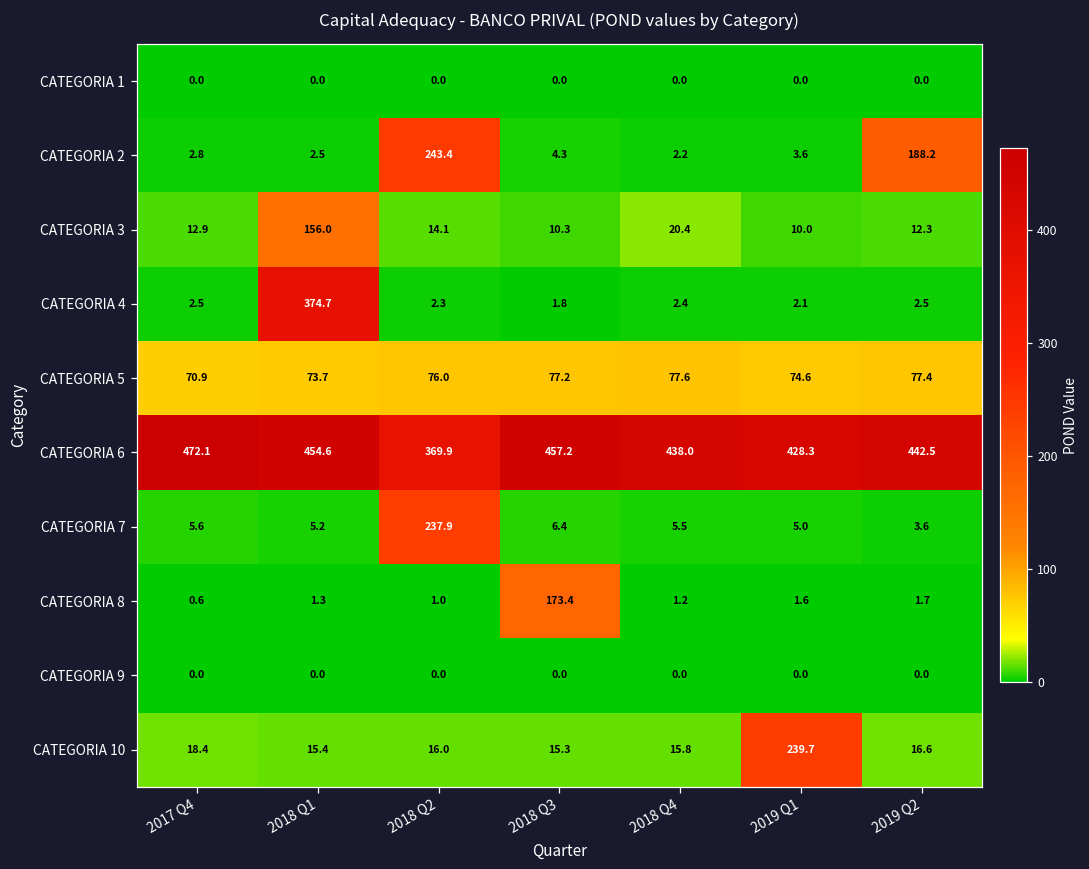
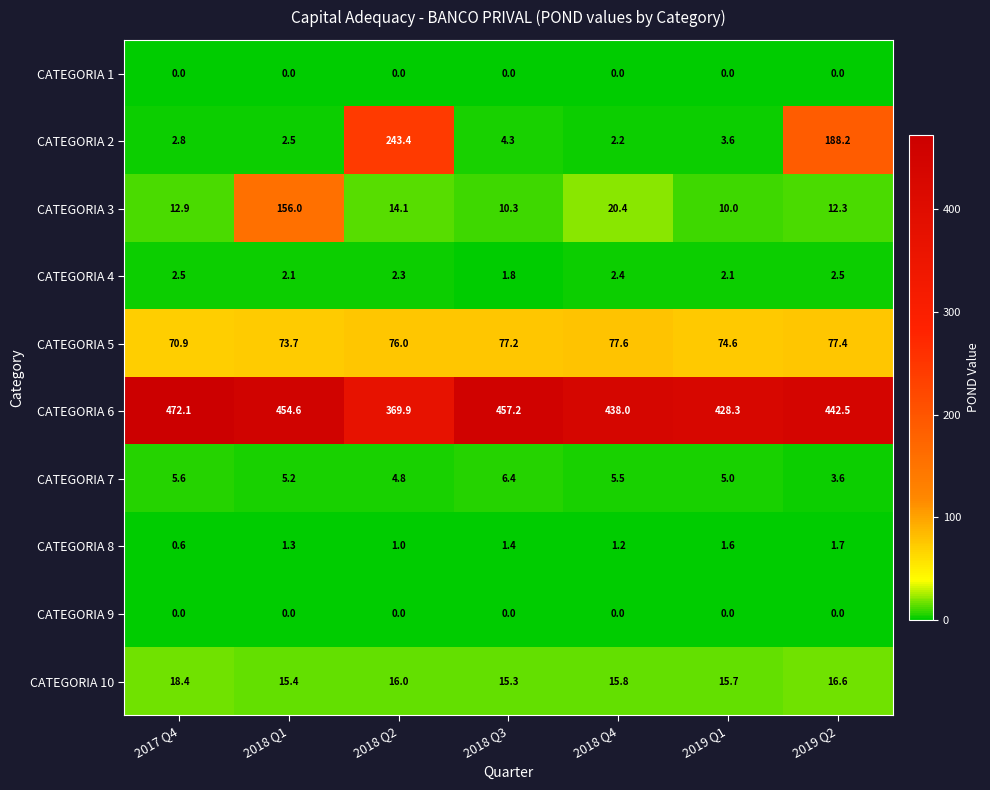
  {
    "CATEGORIA 1": {
      "2017 Q4": 0.0,
      "2018 Q1": 0.0,
      "2018 Q2": 0.0,
      "2018 Q3": 0.0,
      "2018 Q4": 0.0,
      "2019 Q1": 0.0,
      "2019 Q2": 0.0
    },
    "CATEGORIA 2": {
      "2017 Q4": 2.8,
      "2018 Q1": 2.5,
      "2018 Q2": 243.4,
      "2018 Q3": 4.3,
      "2018 Q4": 2.2,
      "2019 Q1": 3.6,
      "2019 Q2": 188.2
    },
    "CATEGORIA 3": {
      "2017 Q4": 12.9,
      "2018 Q1": 156.0,
      "2018 Q2": 14.1,
      "2018 Q3": 10.3,
      "2018 Q4": 20.4,
      "2019 Q1": 10.0,
      "2019 Q2": 12.3
    },
    "CATEGORIA 4": {
      "2017 Q4": 2.5,
-     "2018 Q1": 374.7,
+     "2018 Q1": 2.1,
      "2018 Q2": 2.3,
      "2018 Q3": 1.8,
      "2018 Q4": 2.4,
      "2019 Q1": 2.1,
      "2019 Q2": 2.5
    },
    "CATEGORIA 5": {
      "2017 Q4": 70.9,
      "2018 Q1": 73.7,
      "2018 Q2": 76.0,
      "2018 Q3": 77.2,
      "2018 Q4": 77.6,
      "2019 Q1": 74.6,
      "2019 Q2": 77.4
    },
    "CATEGORIA 6": {
      "2017 Q4": 472.1,
      "2018 Q1": 454.6,
      "2018 Q2": 369.9,
      "2018 Q3": 457.2,
      "2018 Q4": 438.0,
      "2019 Q1": 428.3,
      "2019 Q2": 442.5
    },
    "CATEGORIA 7": {
      "2017 Q4": 5.6,
      "2018 Q1": 5.2,
-     "2018 Q2": 237.9,
+     "2018 Q2": 4.8,
      "2018 Q3": 6.4,
      "2018 Q4": 5.5,
      "2019 Q1": 5.0,
      "2019 Q2": 3.6
    },
    "CATEGORIA 8": {
      "2017 Q4": 0.6,
      "2018 Q1": 1.3,
      "2018 Q2": 1.0,
-     "2018 Q3": 173.4,
+     "2018 Q3": 1.4,
      "2018 Q4": 1.2,
      "2019 Q1": 1.6,
      "2019 Q2": 1.7
    },
    "CATEGORIA 9": {
      "2017 Q4": 0.0,
      "2018 Q1": 0.0,
      "2018 Q2": 0.0,
      "2018 Q3": 0.0,
      "2018 Q4": 0.0,
      "2019 Q1": 0.0,
      "2019 Q2": 0.0
    },
    "CATEGORIA 10": {
      "2017 Q4": 18.4,
      "2018 Q1": 15.4,
      "2018 Q2": 16.0,
      "2018 Q3": 15.3,
      "2018 Q4": 15.8,
-     "2019 Q1": 239.7,
+     "2019 Q1": 15.7,
      "2019 Q2": 16.6
    }
  }
